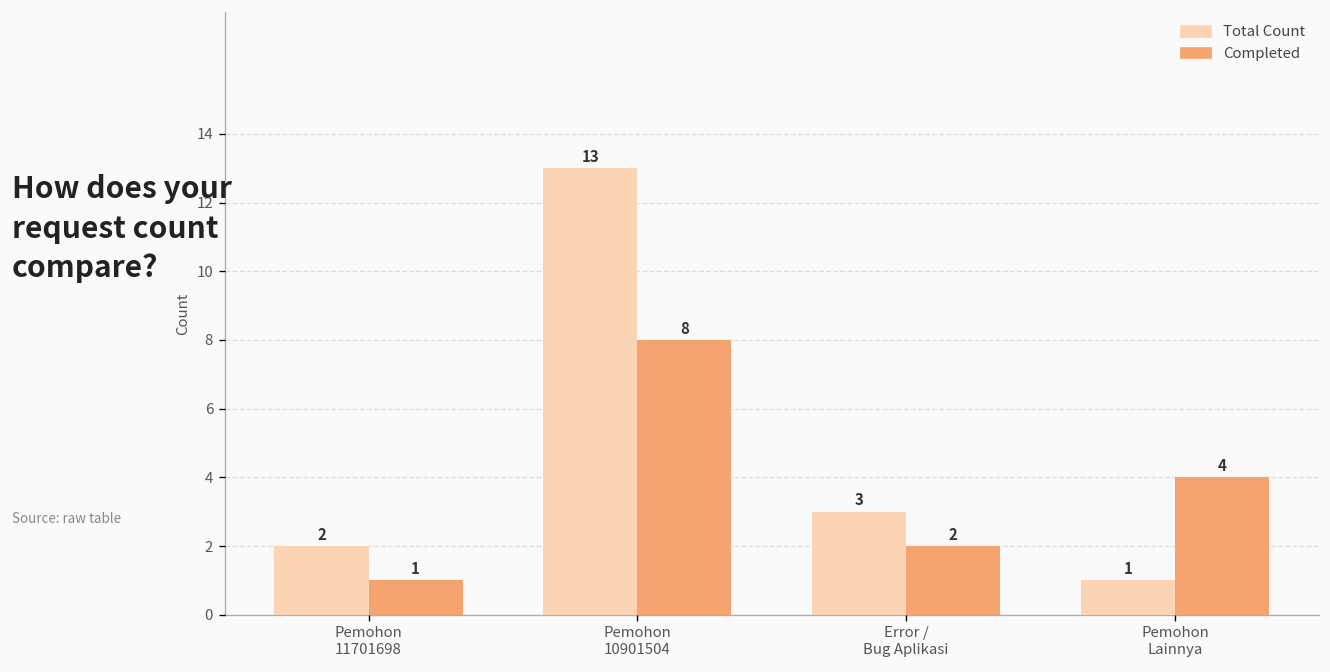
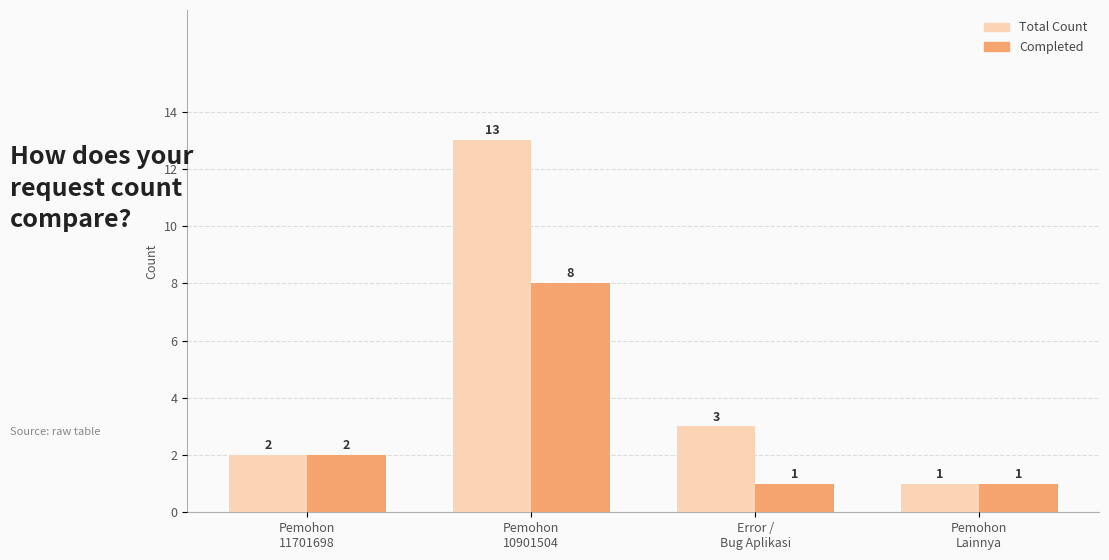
  {
    "Total Count": {
      "Pemohon 11701698": 2,
      "Pemohon 10901504": 13,
      "Error / Bug Aplikasi": 3,
      "Pemohon Lainnya": 1
    },
    "Completed": {
-     "Pemohon 11701698": 1,
+     "Pemohon 11701698": 2,
      "Pemohon 10901504": 8,
-     "Error / Bug Aplikasi": 2,
-     "Pemohon Lainnya": 4
+     "Error / Bug Aplikasi": 1,
+     "Pemohon Lainnya": 1
    }
  }
